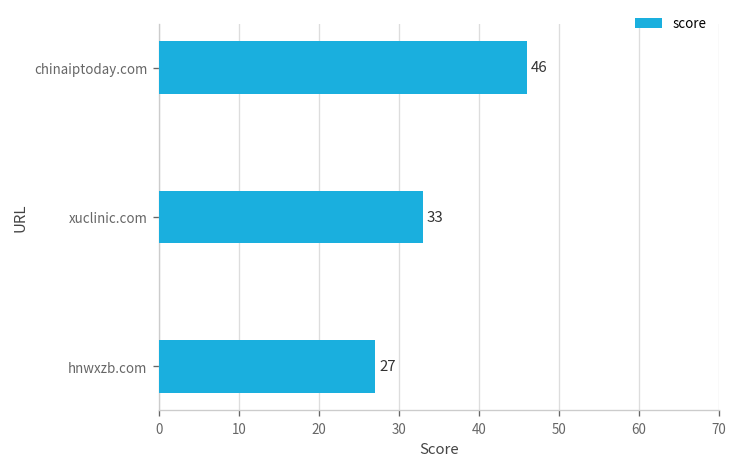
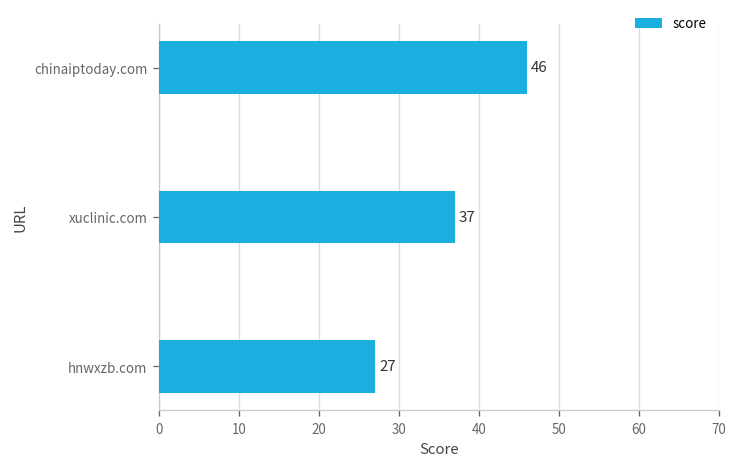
  {
    "chinaiptoday.com": 46,
-   "xuclinic.com": 33,
+   "xuclinic.com": 37,
    "hnwxzb.com": 27
  }
